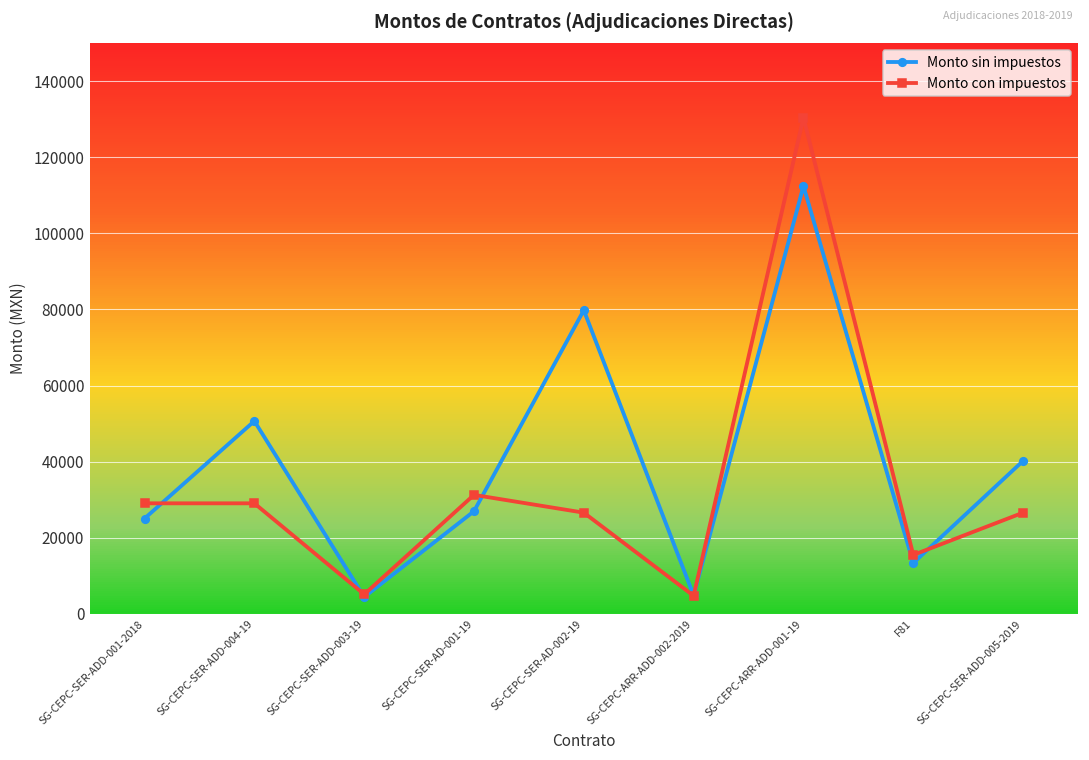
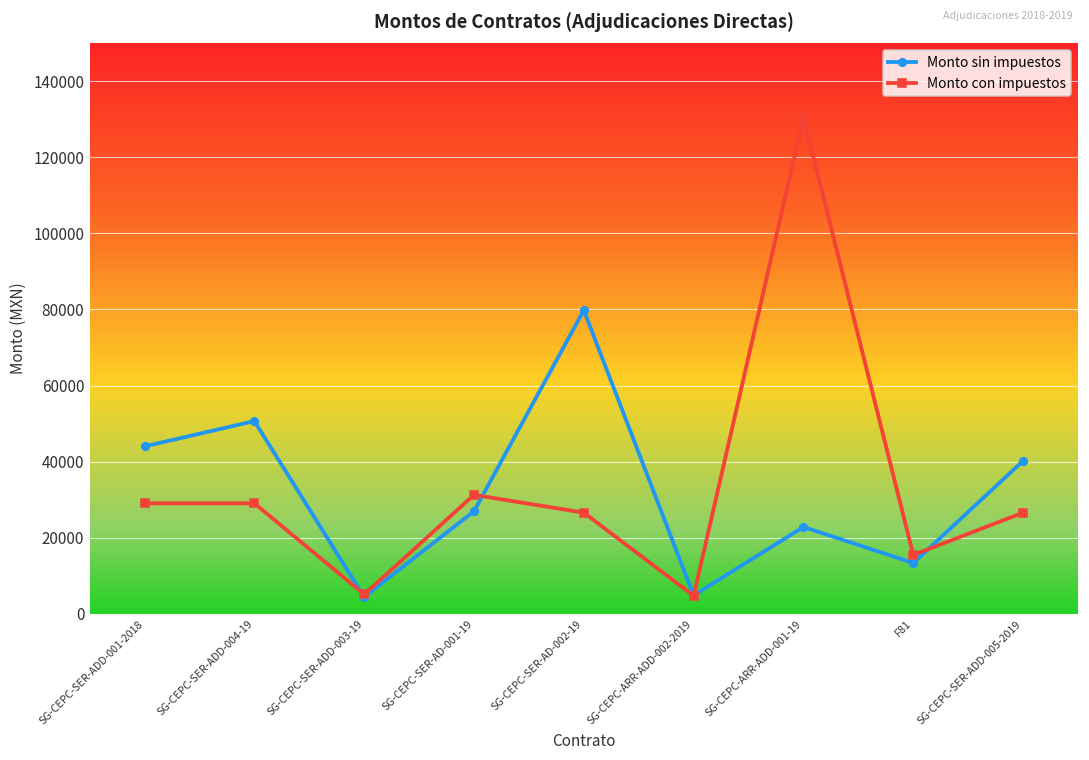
  {
    "Monto sin impuestos": {
-     "SG-CEPC-SER-ADD-001-2018": 25000,
+     "SG-CEPC-SER-ADD-001-2018": 44000,
      "SG-CEPC-SER-ADD-004-19": 51000,
      "SG-CEPC-SER-AD-001-19": 27000,
      "SG-CEPC-SER-AD-002-19": 80000,
-     "SG-CEPC-ARR-ADD-001-19": 112000,
+     "SG-CEPC-ARR-ADD-001-19": 23000,
      "F81": 13000,
      "SG-CEPC-SER-ADD-005-2019": 40000
    }
  }
